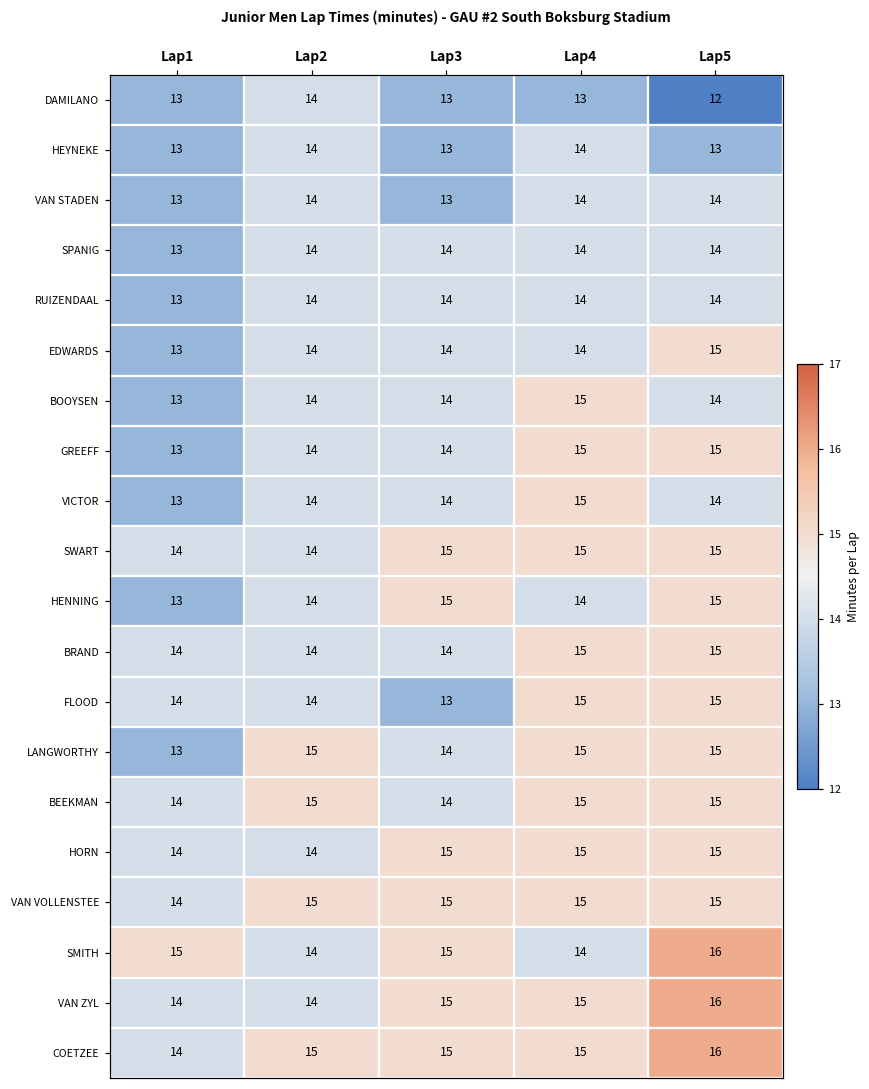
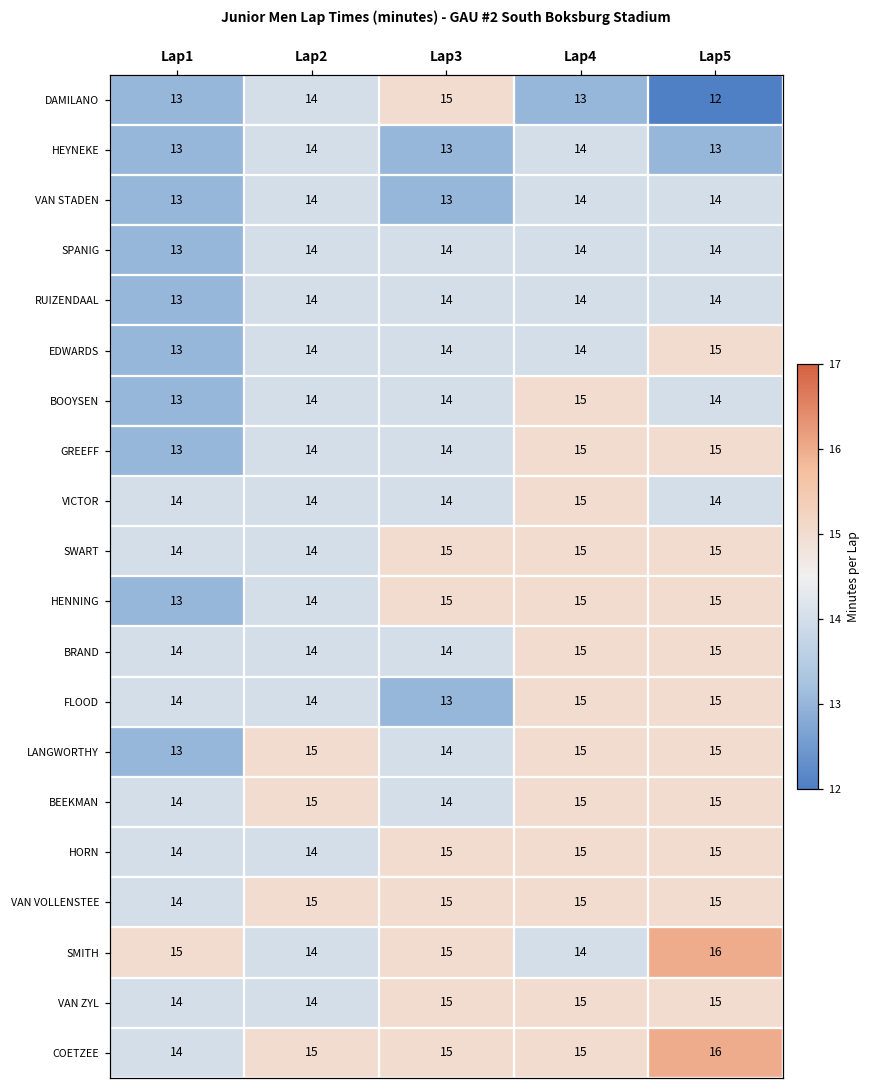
  {
    "DAMILANO": {
      "Lap1": 13,
      "Lap2": 14,
-     "Lap3": 13,
+     "Lap3": 15,
      "Lap4": 13,
      "Lap5": 12
    },
    "HEYNEKE": {
      "Lap1": 13,
      "Lap2": 14,
      "Lap3": 13,
      "Lap4": 14,
      "Lap5": 13
    },
    "VAN STADEN": {
      "Lap1": 13,
      "Lap2": 14,
      "Lap3": 13,
      "Lap4": 14,
      "Lap5": 14
    },
    "SPANIG": {
      "Lap1": 13,
      "Lap2": 14,
      "Lap3": 14,
      "Lap4": 14,
      "Lap5": 14
    },
    "RUIZENDAAL": {
      "Lap1": 13,
      "Lap2": 14,
      "Lap3": 14,
      "Lap4": 14,
      "Lap5": 14
    },
    "EDWARDS": {
      "Lap1": 13,
      "Lap2": 14,
      "Lap3": 14,
      "Lap4": 14,
      "Lap5": 15
    },
    "BOOYSEN": {
      "Lap1": 13,
      "Lap2": 14,
      "Lap3": 14,
      "Lap4": 15,
      "Lap5": 14
    },
    "GREEFF": {
      "Lap1": 13,
      "Lap2": 14,
      "Lap3": 14,
      "Lap4": 15,
      "Lap5": 15
    },
    "VICTOR": {
-     "Lap1": 13,
+     "Lap1": 14,
      "Lap2": 14,
      "Lap3": 14,
      "Lap4": 15,
      "Lap5": 14
    },
    "SWART": {
      "Lap1": 14,
      "Lap2": 14,
      "Lap3": 15,
      "Lap4": 15,
      "Lap5": 15
    },
    "HENNING": {
      "Lap1": 13,
      "Lap2": 14,
      "Lap3": 15,
-     "Lap4": 14,
+     "Lap4": 15,
      "Lap5": 15
    },
    "BRAND": {
      "Lap1": 14,
      "Lap2": 14,
      "Lap3": 14,
      "Lap4": 15,
      "Lap5": 15
    },
    "FLOOD": {
      "Lap1": 14,
      "Lap2": 14,
      "Lap3": 13,
      "Lap4": 15,
      "Lap5": 15
    },
    "LANGWORTHY": {
      "Lap1": 13,
      "Lap2": 15,
      "Lap3": 14,
      "Lap4": 15,
      "Lap5": 15
    },
    "BEEKMAN": {
      "Lap1": 14,
      "Lap2": 15,
      "Lap3": 14,
      "Lap4": 15,
      "Lap5": 15
    },
    "HORN": {
      "Lap1": 14,
      "Lap2": 14,
      "Lap3": 15,
      "Lap4": 15,
      "Lap5": 15
    },
    "VAN VOLLENSTEE": {
      "Lap1": 14,
      "Lap2": 15,
      "Lap3": 15,
      "Lap4": 15,
      "Lap5": 15
    },
    "SMITH": {
      "Lap1": 15,
      "Lap2": 14,
      "Lap3": 15,
      "Lap4": 14,
      "Lap5": 16
    },
    "VAN ZYL": {
      "Lap1": 14,
      "Lap2": 14,
      "Lap3": 15,
      "Lap4": 15,
-     "Lap5": 16
+     "Lap5": 15
    },
    "COETZEE": {
      "Lap1": 14,
      "Lap2": 15,
      "Lap3": 15,
      "Lap4": 15,
      "Lap5": 16
    }
  }
